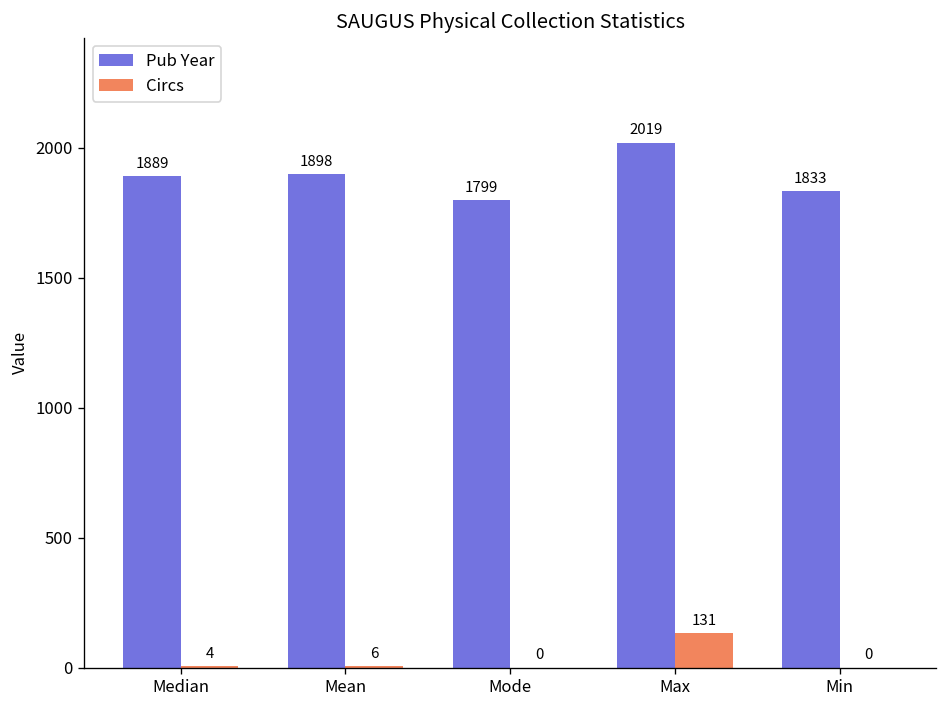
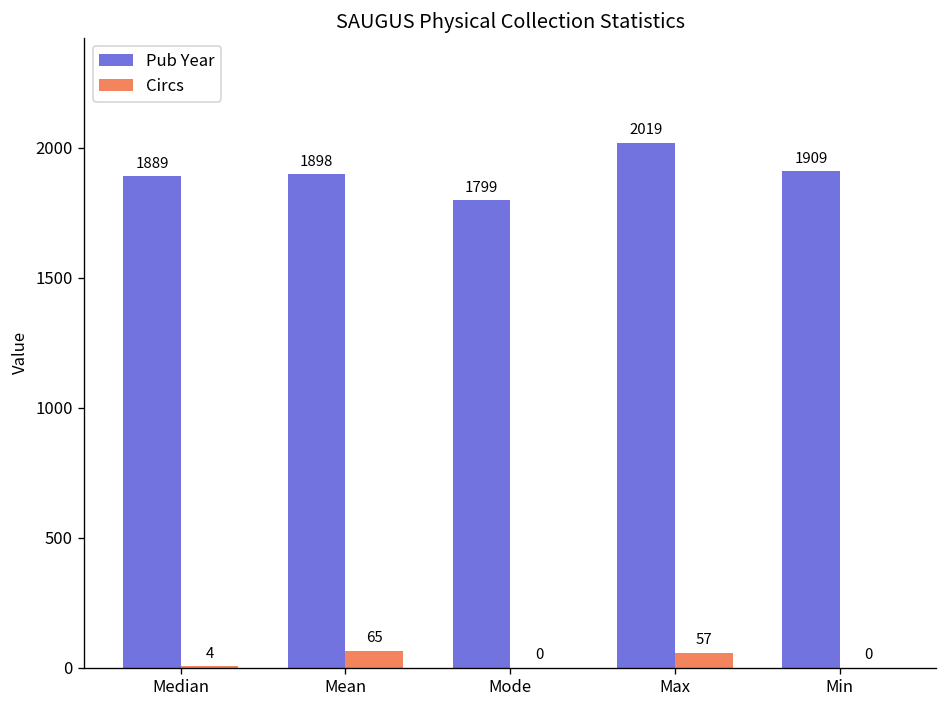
  {
    "Pub Year": {
      "Median": 1889,
      "Mean": 1898,
      "Mode": 1799,
      "Max": 2019,
-     "Min": 1833
+     "Min": 1909
    },
    "Circs": {
      "Median": 4,
-     "Mean": 6,
+     "Mean": 65,
      "Mode": 0,
-     "Max": 131,
+     "Max": 57,
      "Min": 0
    }
  }
